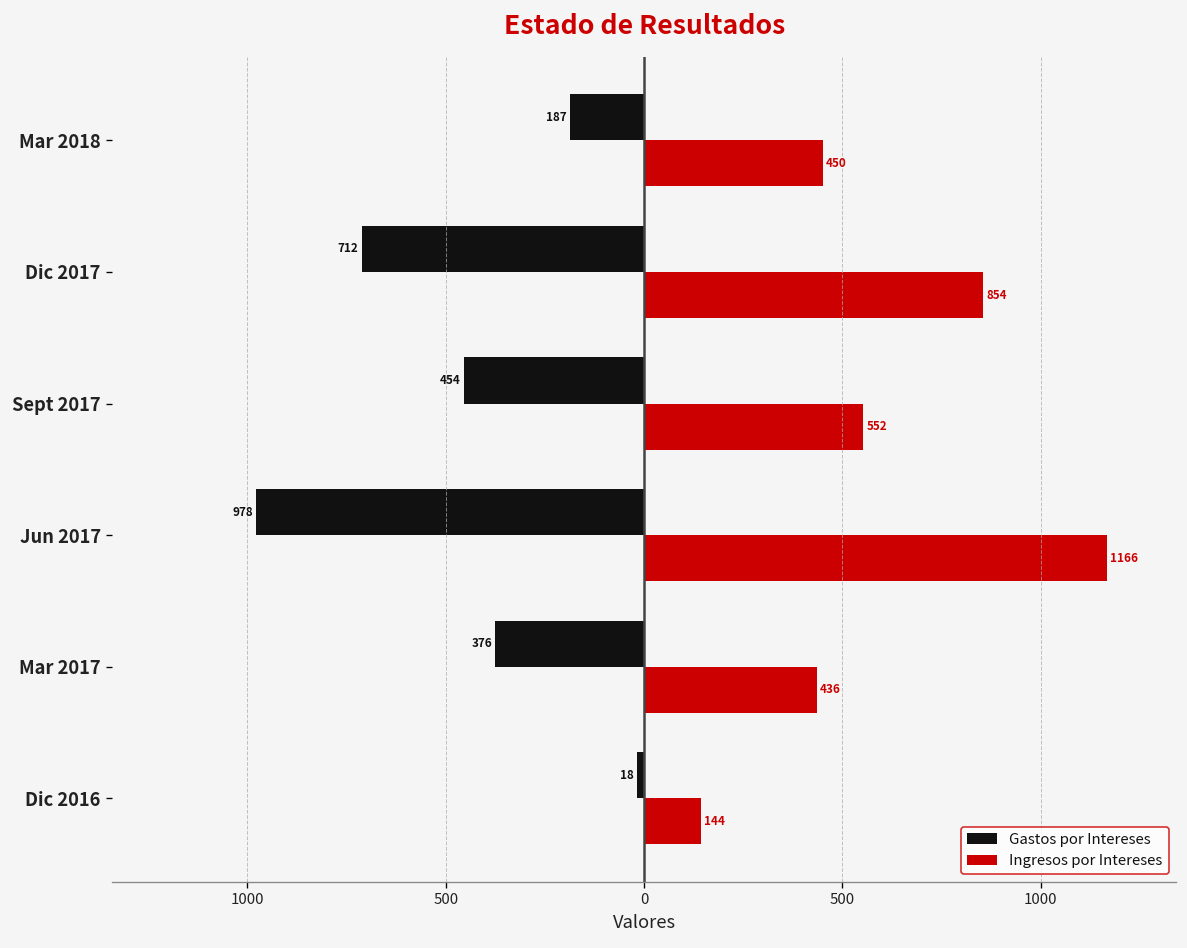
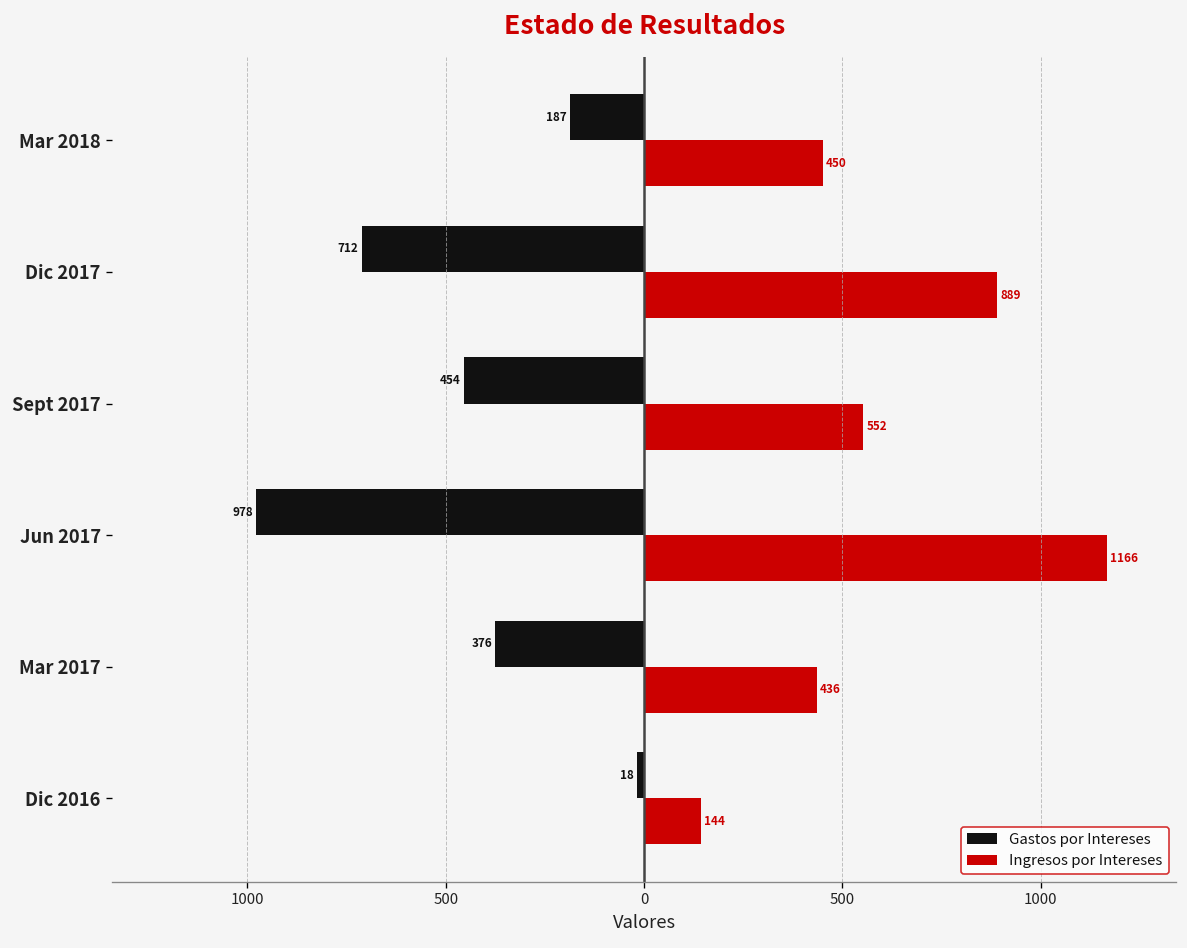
  {
    "Ingresos por Intereses": {
      "Mar 2018": 450,
-     "Dic 2017": 854,
+     "Dic 2017": 889,
      "Sept 2017": 552,
      "Jun 2017": 1166,
      "Mar 2017": 436,
      "Dic 2016": 144
    }
  }
